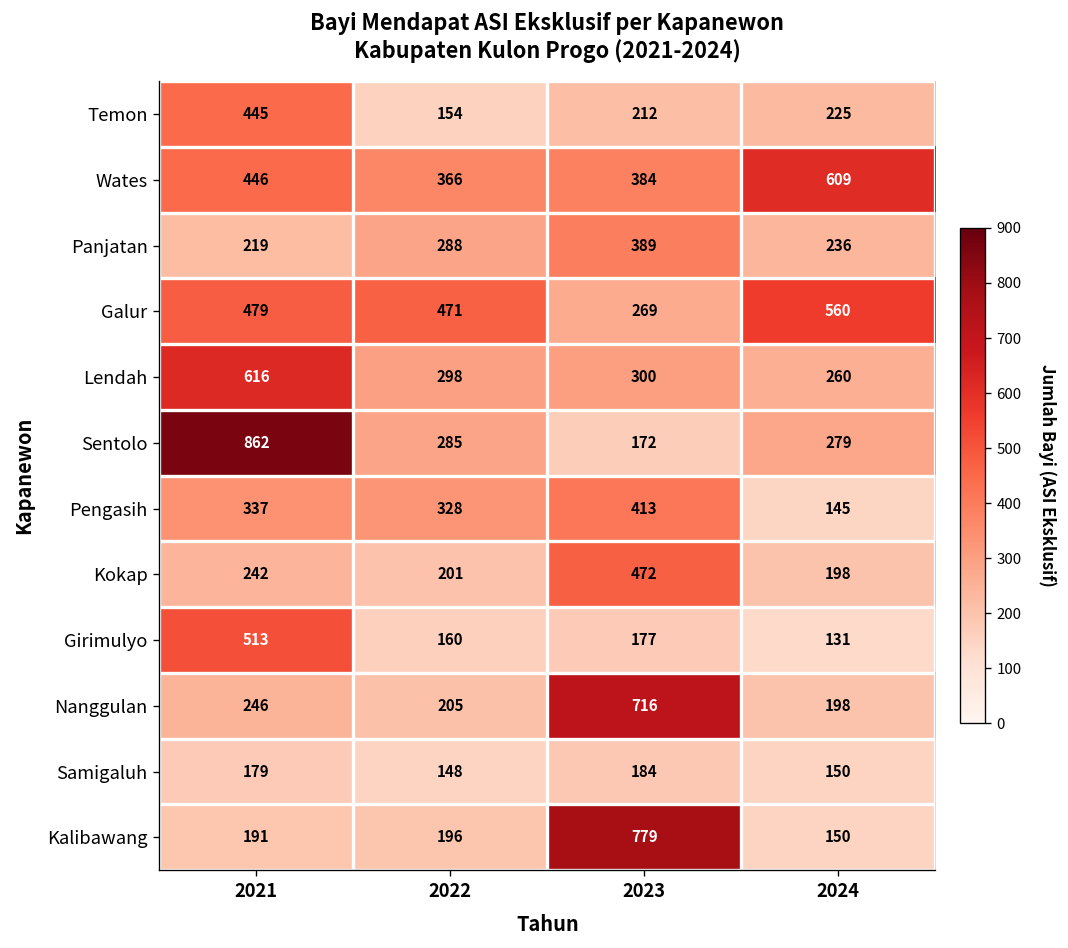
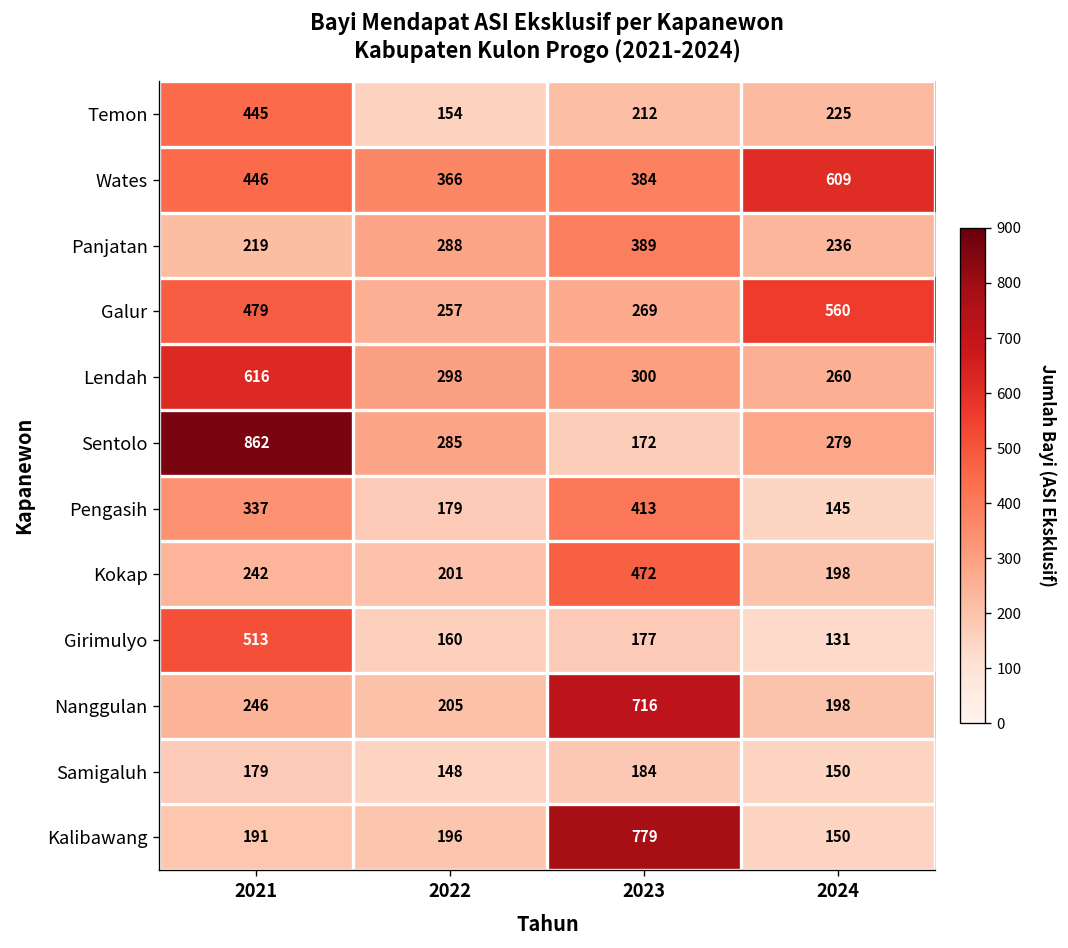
  {
    "Temon": {
      "2021": 445,
      "2022": 154,
      "2023": 212,
      "2024": 225
    },
    "Wates": {
      "2021": 446,
      "2022": 366,
      "2023": 384,
      "2024": 609
    },
    "Panjatan": {
      "2021": 219,
      "2022": 288,
      "2023": 389,
      "2024": 236
    },
    "Galur": {
      "2021": 479,
-     "2022": 471,
+     "2022": 257,
      "2023": 269,
      "2024": 560
    },
    "Lendah": {
      "2021": 616,
      "2022": 298,
      "2023": 300,
      "2024": 260
    },
    "Sentolo": {
      "2021": 862,
      "2022": 285,
      "2023": 172,
      "2024": 279
    },
    "Pengasih": {
      "2021": 337,
-     "2022": 328,
+     "2022": 179,
      "2023": 413,
      "2024": 145
    },
    "Kokap": {
      "2021": 242,
      "2022": 201,
      "2023": 472,
      "2024": 198
    },
    "Girimulyo": {
      "2021": 513,
      "2022": 160,
      "2023": 177,
      "2024": 131
    },
    "Nanggulan": {
      "2021": 246,
      "2022": 205,
      "2023": 716,
      "2024": 198
    },
    "Samigaluh": {
      "2021": 179,
      "2022": 148,
      "2023": 184,
      "2024": 150
    },
    "Kalibawang": {
      "2021": 191,
      "2022": 196,
      "2023": 779,
      "2024": 150
    }
  }
